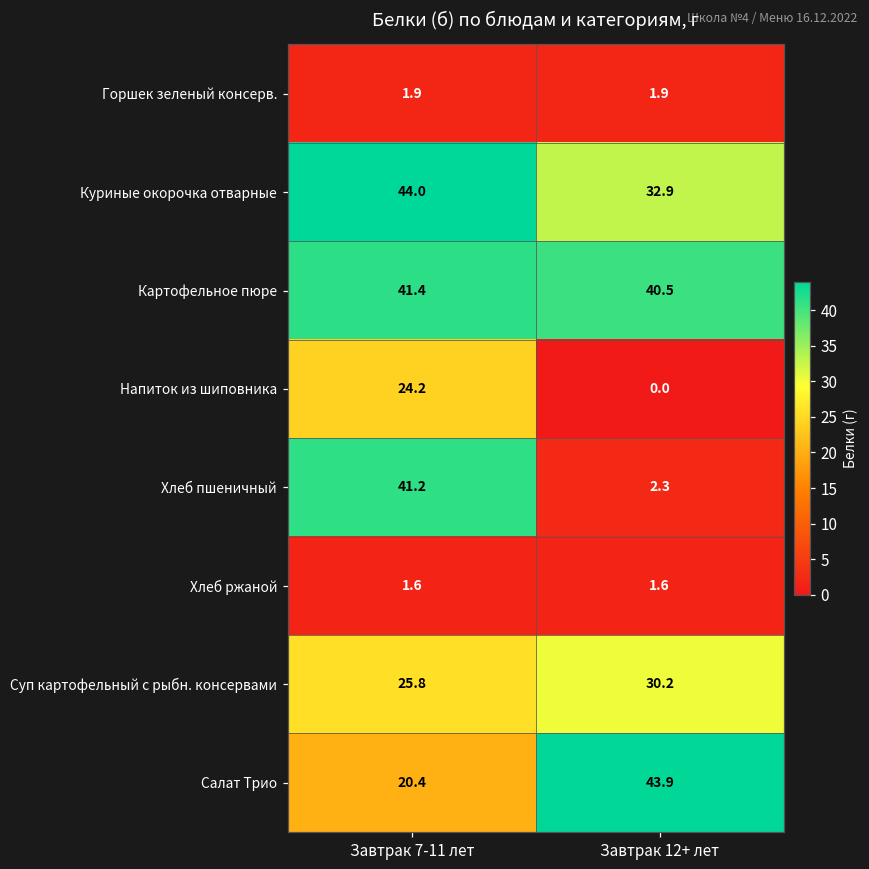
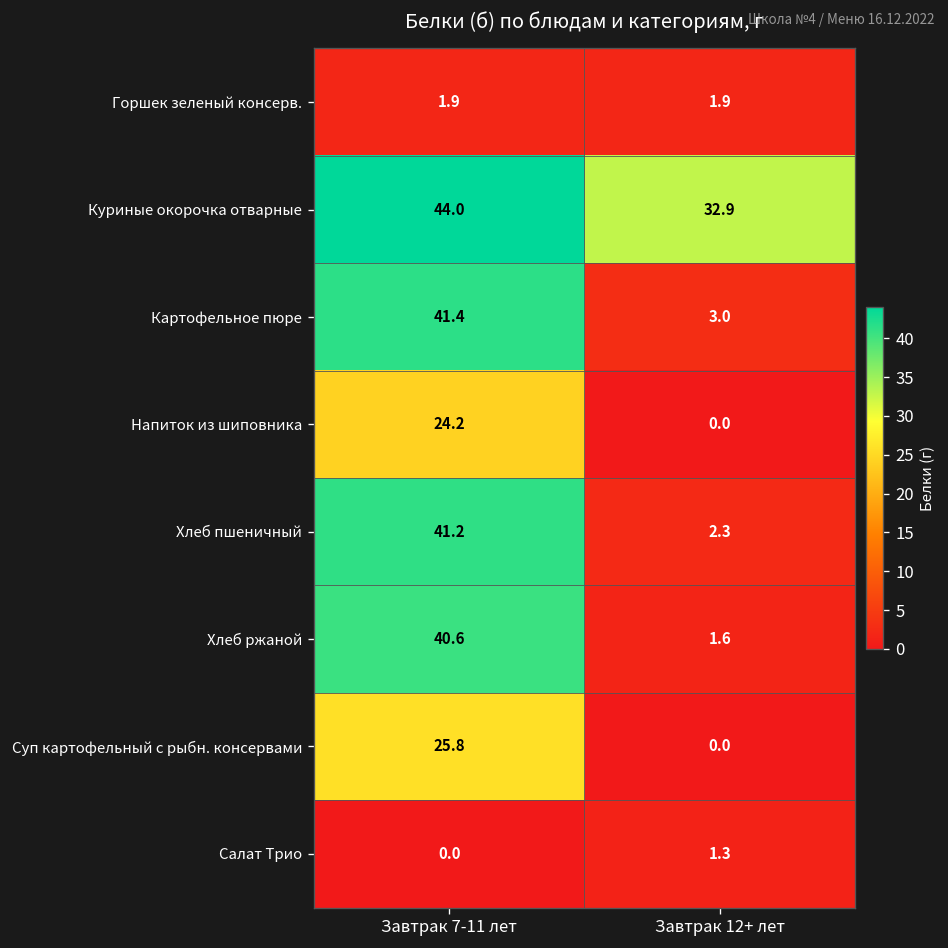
  {
    "Горшек зеленый консерв.": {
      "Завтрак 7-11 лет": 1.9,
      "Завтрак 12+ лет": 1.9
    },
    "Куриные окорочка отварные": {
      "Завтрак 7-11 лет": 44.0,
      "Завтрак 12+ лет": 32.9
    },
    "Картофельное пюре": {
      "Завтрак 7-11 лет": 41.4,
-     "Завтрак 12+ лет": 40.5
+     "Завтрак 12+ лет": 3.0
    },
    "Напиток из шиповника": {
      "Завтрак 7-11 лет": 24.2,
      "Завтрак 12+ лет": 0.0
    },
    "Хлеб пшеничный": {
      "Завтрак 7-11 лет": 41.2,
      "Завтрак 12+ лет": 2.3
    },
    "Хлеб ржаной": {
-     "Завтрак 7-11 лет": 1.6,
+     "Завтрак 7-11 лет": 40.6,
      "Завтрак 12+ лет": 1.6
    },
    "Суп картофельный с рыбн. консервами": {
      "Завтрак 7-11 лет": 25.8,
-     "Завтрак 12+ лет": 30.2
+     "Завтрак 12+ лет": 0.0
    },
    "Салат Трио": {
-     "Завтрак 7-11 лет": 20.4,
-     "Завтрак 12+ лет": 43.9
+     "Завтрак 7-11 лет": 0.0,
+     "Завтрак 12+ лет": 1.3
    }
  }
